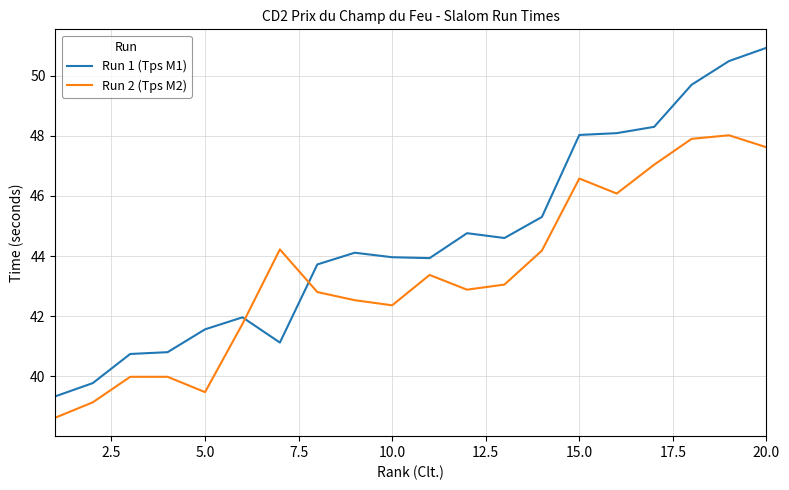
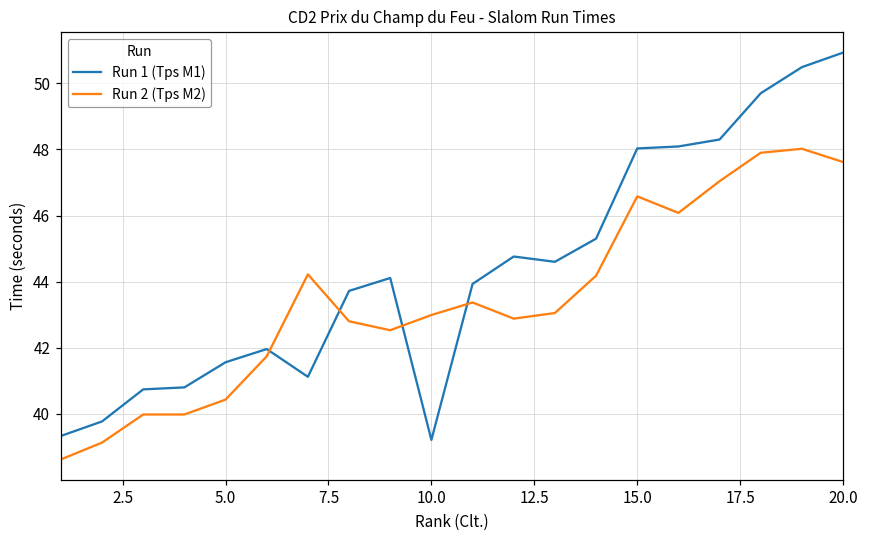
  {
    "Run 1 (Tps M1)": {
      "5.0": 41.6,
-     "10.0": 44.0,
+     "10.0": 39.2,
      "15.0": 48.0,
      "20.0": 50.9
    },
    "Run 2 (Tps M2)": {
-     "5.0": 39.5,
-     "10.0": 42.4,
+     "5.0": 40.4,
+     "10.0": 43.0,
      "15.0": 46.6,
      "20.0": 47.6
    }
  }
